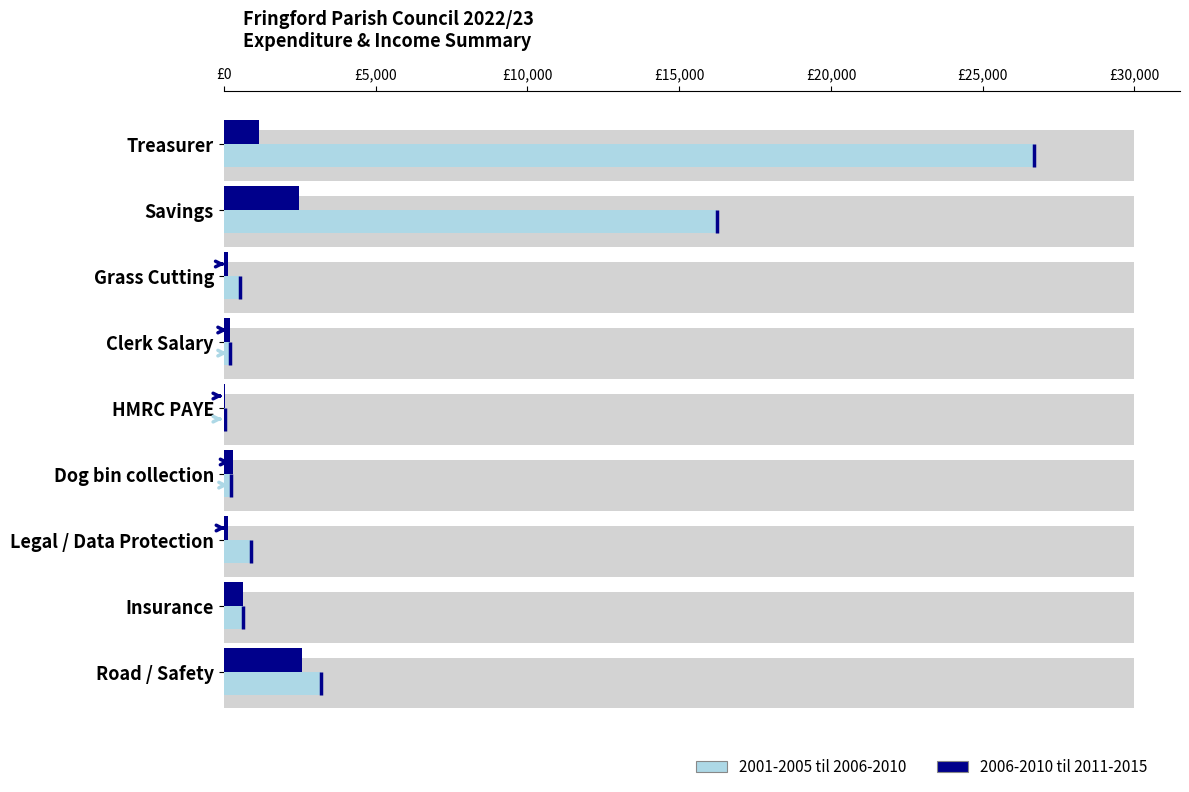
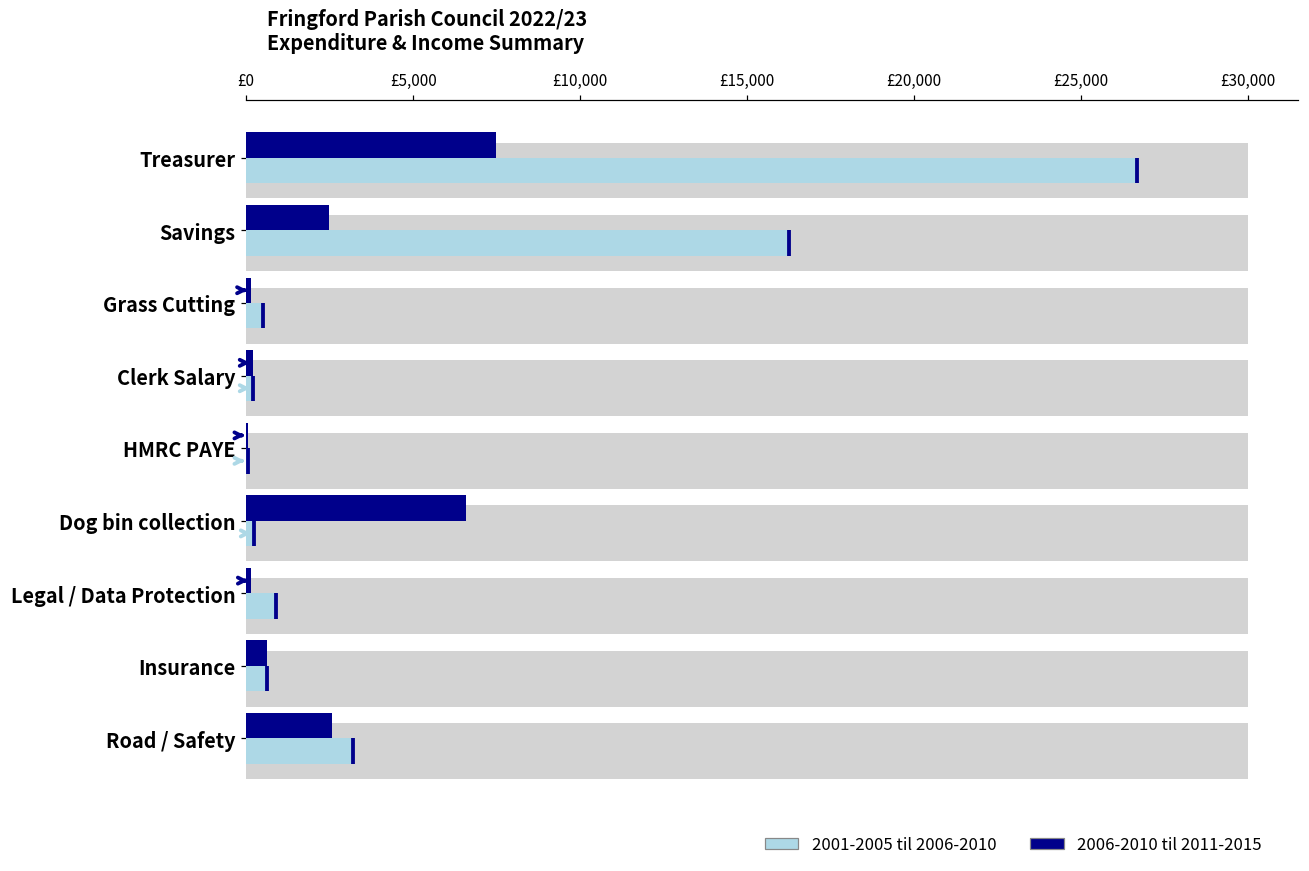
  {
    "2006-2010 til 2011-2015": {
-     "Treasurer": "£1,200",
-     "Dog bin collection": "£300"
+     "Treasurer": "£7,500",
+     "Dog bin collection": "£6,600"
    }
  }
